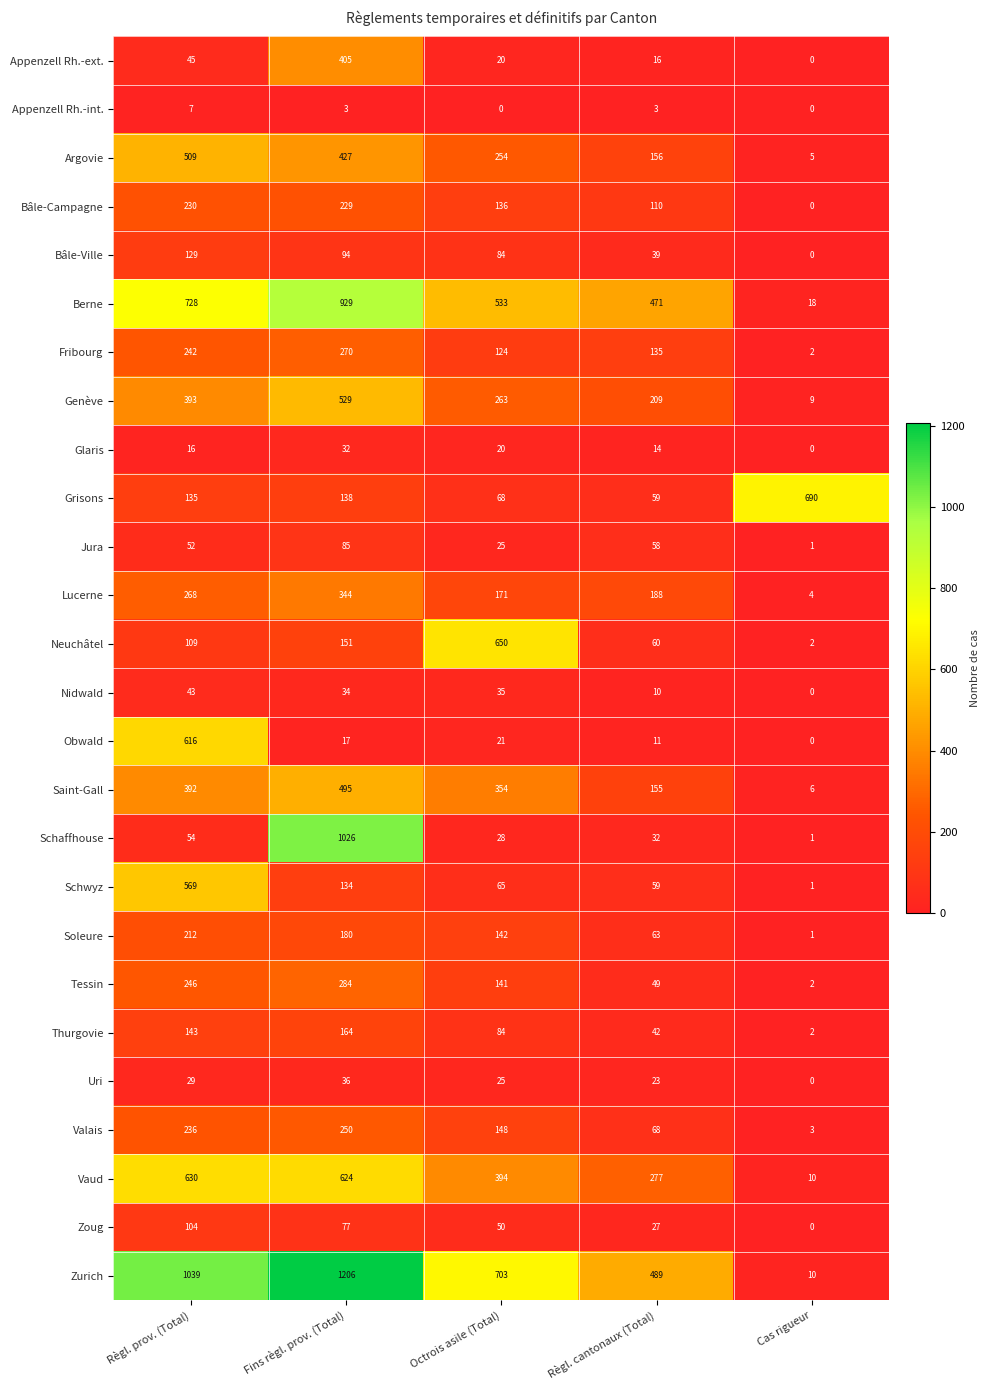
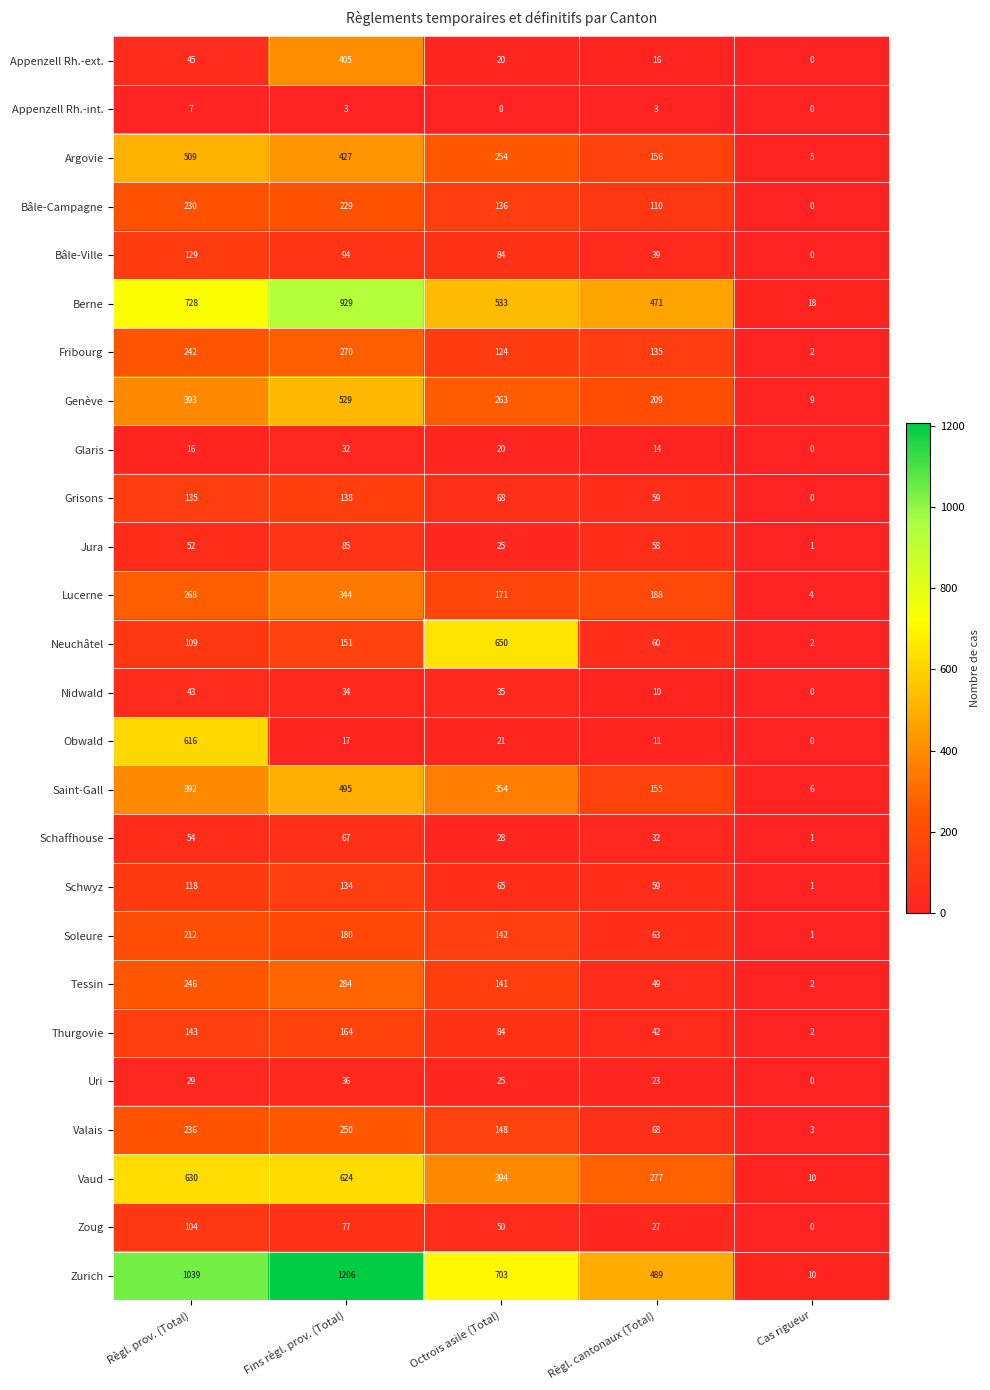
  {
    "Appenzell Rh.-ext.": {
      "Règl. prov. (Total)": 45,
      "Fins règl. prov. (Total)": 405,
      "Octrois asile (Total)": 20,
      "Règl. cantonaux (Total)": 16,
      "Cas rigueur": 0
    },
    "Appenzell Rh.-int.": {
      "Règl. prov. (Total)": 7,
      "Fins règl. prov. (Total)": 3,
      "Octrois asile (Total)": 0,
      "Règl. cantonaux (Total)": 3,
      "Cas rigueur": 0
    },
    "Argovie": {
      "Règl. prov. (Total)": 509,
      "Fins règl. prov. (Total)": 427,
      "Octrois asile (Total)": 254,
      "Règl. cantonaux (Total)": 156,
      "Cas rigueur": 5
    },
    "Bâle-Campagne": {
      "Règl. prov. (Total)": 230,
      "Fins règl. prov. (Total)": 229,
      "Octrois asile (Total)": 136,
      "Règl. cantonaux (Total)": 110,
      "Cas rigueur": 0
    },
    "Bâle-Ville": {
      "Règl. prov. (Total)": 129,
      "Fins règl. prov. (Total)": 94,
      "Octrois asile (Total)": 84,
      "Règl. cantonaux (Total)": 39,
      "Cas rigueur": 0
    },
    "Berne": {
      "Règl. prov. (Total)": 728,
      "Fins règl. prov. (Total)": 929,
      "Octrois asile (Total)": 533,
      "Règl. cantonaux (Total)": 471,
      "Cas rigueur": 18
    },
    "Fribourg": {
      "Règl. prov. (Total)": 242,
      "Fins règl. prov. (Total)": 270,
      "Octrois asile (Total)": 124,
      "Règl. cantonaux (Total)": 135,
      "Cas rigueur": 2
    },
    "Genève": {
      "Règl. prov. (Total)": 393,
      "Fins règl. prov. (Total)": 529,
      "Octrois asile (Total)": 263,
      "Règl. cantonaux (Total)": 209,
      "Cas rigueur": 9
    },
    "Glaris": {
      "Règl. prov. (Total)": 16,
      "Fins règl. prov. (Total)": 32,
      "Octrois asile (Total)": 20,
      "Règl. cantonaux (Total)": 14,
      "Cas rigueur": 0
    },
    "Grisons": {
      "Règl. prov. (Total)": 135,
      "Fins règl. prov. (Total)": 138,
      "Octrois asile (Total)": 68,
      "Règl. cantonaux (Total)": 59,
-     "Cas rigueur": 690
+     "Cas rigueur": 0
    },
    "Jura": {
      "Règl. prov. (Total)": 52,
      "Fins règl. prov. (Total)": 85,
      "Octrois asile (Total)": 25,
      "Règl. cantonaux (Total)": 58,
      "Cas rigueur": 1
    },
    "Lucerne": {
      "Règl. prov. (Total)": 268,
      "Fins règl. prov. (Total)": 344,
      "Octrois asile (Total)": 171,
      "Règl. cantonaux (Total)": 188,
      "Cas rigueur": 4
    },
    "Neuchâtel": {
      "Règl. prov. (Total)": 109,
      "Fins règl. prov. (Total)": 151,
      "Octrois asile (Total)": 650,
      "Règl. cantonaux (Total)": 60,
      "Cas rigueur": 2
    },
    "Nidwald": {
      "Règl. prov. (Total)": 43,
      "Fins règl. prov. (Total)": 34,
      "Octrois asile (Total)": 35,
      "Règl. cantonaux (Total)": 10,
      "Cas rigueur": 0
    },
    "Obwald": {
      "Règl. prov. (Total)": 616,
      "Fins règl. prov. (Total)": 17,
      "Octrois asile (Total)": 21,
      "Règl. cantonaux (Total)": 11,
      "Cas rigueur": 0
    },
    "Saint-Gall": {
      "Règl. prov. (Total)": 392,
      "Fins règl. prov. (Total)": 495,
      "Octrois asile (Total)": 354,
      "Règl. cantonaux (Total)": 155,
      "Cas rigueur": 6
    },
    "Schaffhouse": {
      "Règl. prov. (Total)": 54,
-     "Fins règl. prov. (Total)": 1026,
+     "Fins règl. prov. (Total)": 67,
      "Octrois asile (Total)": 28,
      "Règl. cantonaux (Total)": 32,
      "Cas rigueur": 1
    },
    "Schwyz": {
-     "Règl. prov. (Total)": 569,
+     "Règl. prov. (Total)": 118,
      "Fins règl. prov. (Total)": 134,
      "Octrois asile (Total)": 65,
      "Règl. cantonaux (Total)": 59,
      "Cas rigueur": 1
    },
    "Soleure": {
      "Règl. prov. (Total)": 212,
      "Fins règl. prov. (Total)": 180,
      "Octrois asile (Total)": 142,
      "Règl. cantonaux (Total)": 63,
      "Cas rigueur": 1
    },
    "Tessin": {
      "Règl. prov. (Total)": 246,
      "Fins règl. prov. (Total)": 284,
      "Octrois asile (Total)": 141,
      "Règl. cantonaux (Total)": 49,
      "Cas rigueur": 2
    },
    "Thurgovie": {
      "Règl. prov. (Total)": 143,
      "Fins règl. prov. (Total)": 164,
      "Octrois asile (Total)": 84,
      "Règl. cantonaux (Total)": 42,
      "Cas rigueur": 2
    },
    "Uri": {
      "Règl. prov. (Total)": 29,
      "Fins règl. prov. (Total)": 36,
      "Octrois asile (Total)": 25,
      "Règl. cantonaux (Total)": 23,
      "Cas rigueur": 0
    },
    "Valais": {
      "Règl. prov. (Total)": 236,
      "Fins règl. prov. (Total)": 250,
      "Octrois asile (Total)": 148,
      "Règl. cantonaux (Total)": 68,
      "Cas rigueur": 3
    },
    "Vaud": {
      "Règl. prov. (Total)": 630,
      "Fins règl. prov. (Total)": 624,
      "Octrois asile (Total)": 394,
      "Règl. cantonaux (Total)": 277,
      "Cas rigueur": 10
    },
    "Zoug": {
      "Règl. prov. (Total)": 104,
      "Fins règl. prov. (Total)": 77,
      "Octrois asile (Total)": 50,
      "Règl. cantonaux (Total)": 27,
      "Cas rigueur": 0
    },
    "Zurich": {
      "Règl. prov. (Total)": 1039,
      "Fins règl. prov. (Total)": 1206,
      "Octrois asile (Total)": 703,
      "Règl. cantonaux (Total)": 489,
      "Cas rigueur": 10
    }
  }
